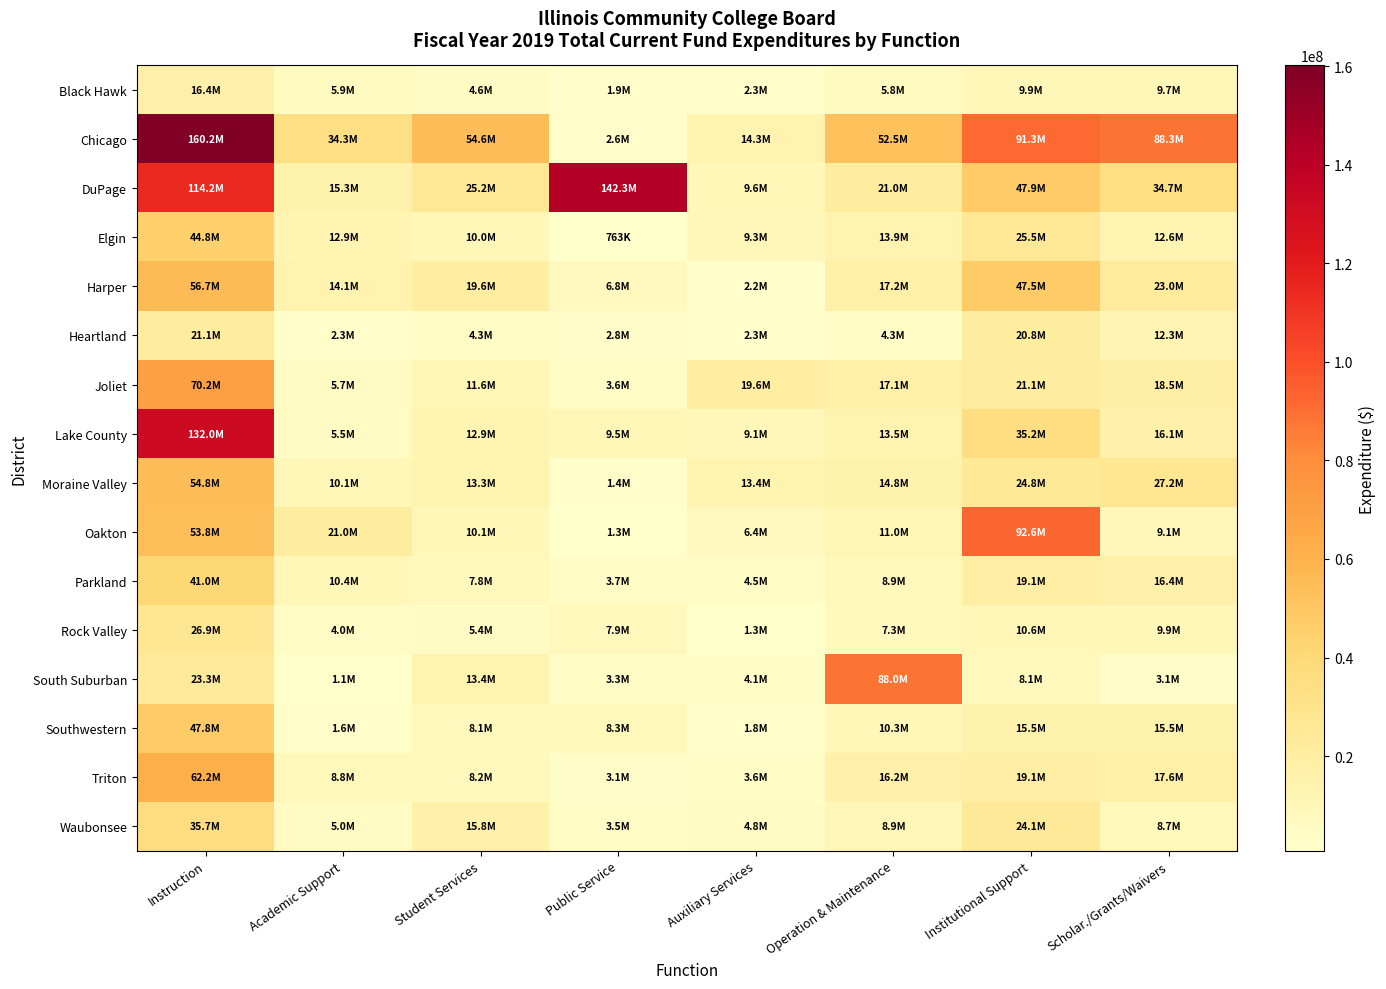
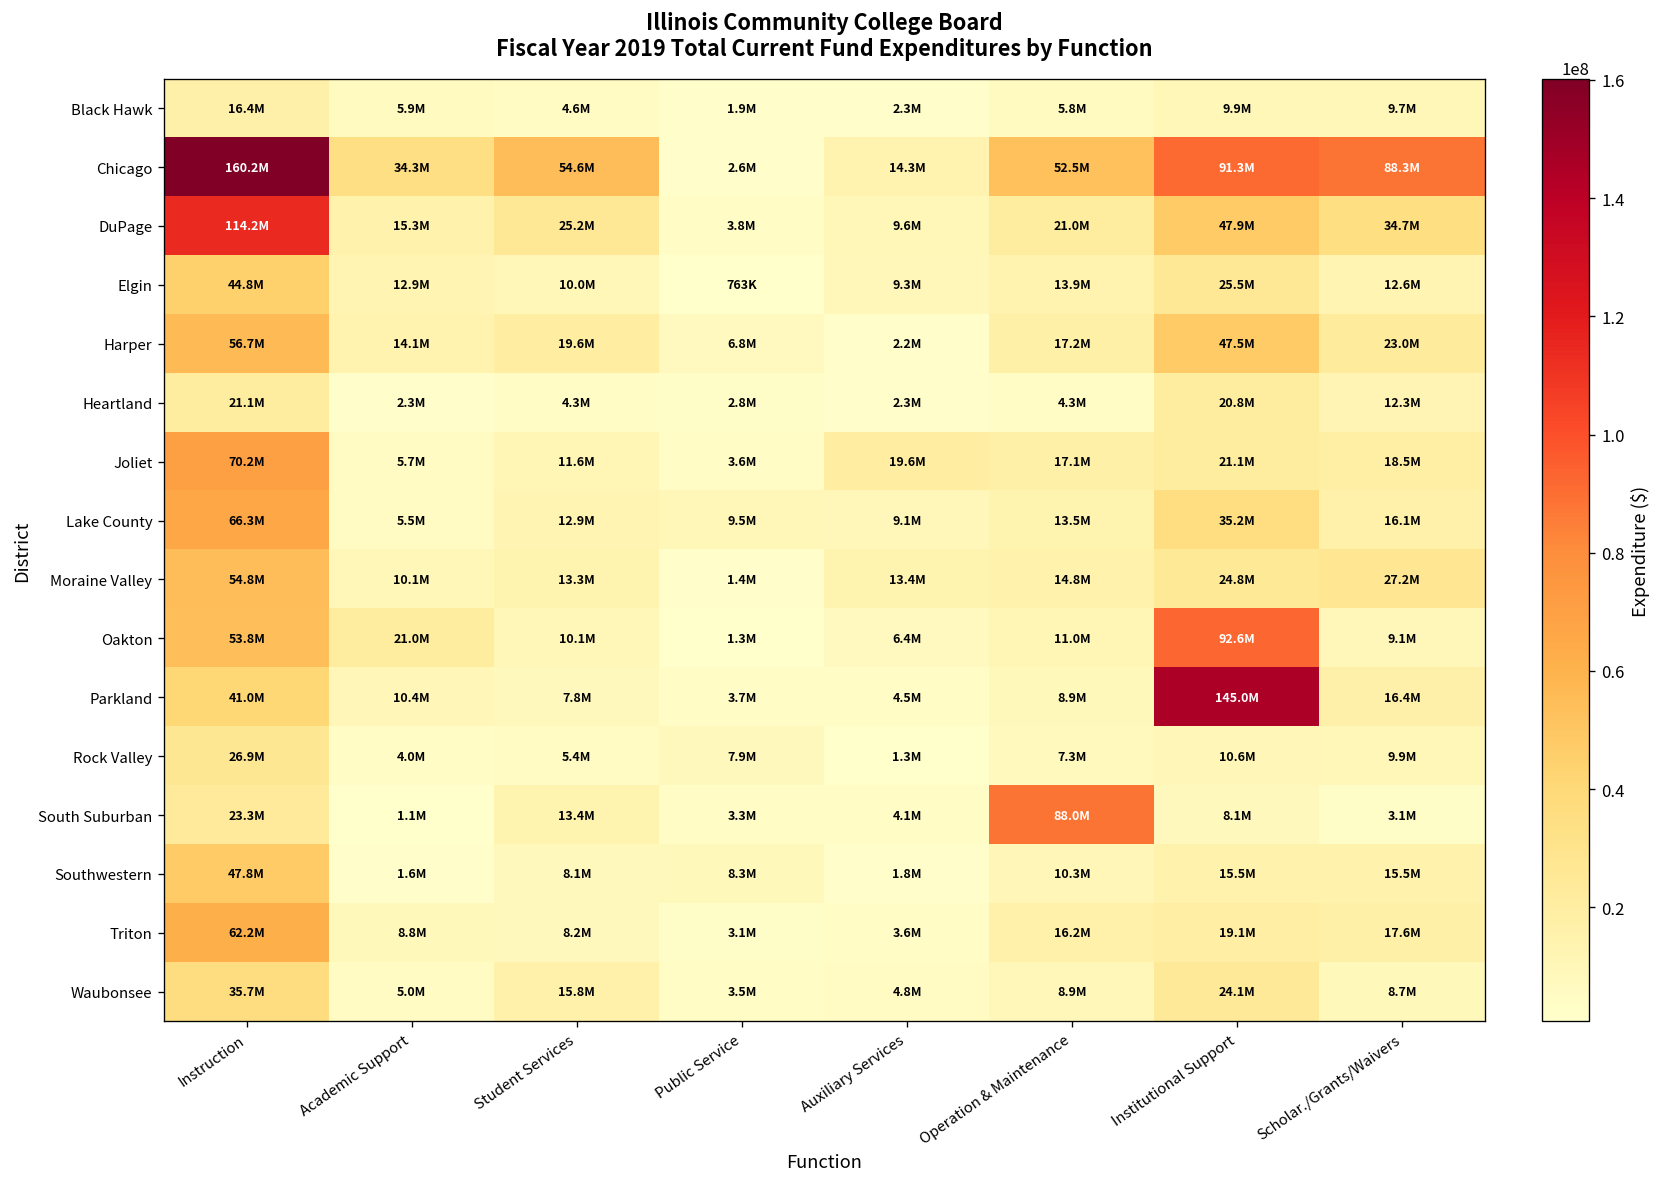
  {
    "Black Hawk": {
      "Instruction": "16.4M",
      "Academic Support": "5.9M",
      "Student Services": "4.6M",
      "Public Service": "1.9M",
      "Auxiliary Services": "2.3M",
      "Operation & Maintenance": "5.8M",
      "Institutional Support": "9.9M",
      "Scholar./Grants/Waivers": "9.7M"
    },
    "Chicago": {
      "Instruction": "160.2M",
      "Academic Support": "34.3M",
      "Student Services": "54.6M",
      "Public Service": "2.6M",
      "Auxiliary Services": "14.3M",
      "Operation & Maintenance": "52.5M",
      "Institutional Support": "91.3M",
      "Scholar./Grants/Waivers": "88.3M"
    },
    "DuPage": {
      "Instruction": "114.2M",
      "Academic Support": "15.3M",
      "Student Services": "25.2M",
-     "Public Service": "142.3M",
+     "Public Service": "3.8M",
      "Auxiliary Services": "9.6M",
      "Operation & Maintenance": "21.0M",
      "Institutional Support": "47.9M",
      "Scholar./Grants/Waivers": "34.7M"
    },
    "Elgin": {
      "Instruction": "44.8M",
      "Academic Support": "12.9M",
      "Student Services": "10.0M",
      "Public Service": "763K",
      "Auxiliary Services": "9.3M",
      "Operation & Maintenance": "13.9M",
      "Institutional Support": "25.5M",
      "Scholar./Grants/Waivers": "12.6M"
    },
    "Harper": {
      "Instruction": "56.7M",
      "Academic Support": "14.1M",
      "Student Services": "19.6M",
      "Public Service": "6.8M",
      "Auxiliary Services": "2.2M",
      "Operation & Maintenance": "17.2M",
      "Institutional Support": "47.5M",
      "Scholar./Grants/Waivers": "23.0M"
    },
    "Heartland": {
      "Instruction": "21.1M",
      "Academic Support": "2.3M",
      "Student Services": "4.3M",
      "Public Service": "2.8M",
      "Auxiliary Services": "2.3M",
      "Operation & Maintenance": "4.3M",
      "Institutional Support": "20.8M",
      "Scholar./Grants/Waivers": "12.3M"
    },
    "Joliet": {
      "Instruction": "70.2M",
      "Academic Support": "5.7M",
      "Student Services": "11.6M",
      "Public Service": "3.6M",
      "Auxiliary Services": "19.6M",
      "Operation & Maintenance": "17.1M",
      "Institutional Support": "21.1M",
      "Scholar./Grants/Waivers": "18.5M"
    },
    "Lake County": {
-     "Instruction": "132.0M",
+     "Instruction": "66.3M",
      "Academic Support": "5.5M",
      "Student Services": "12.9M",
      "Public Service": "9.5M",
      "Auxiliary Services": "9.1M",
      "Operation & Maintenance": "13.5M",
      "Institutional Support": "35.2M",
      "Scholar./Grants/Waivers": "16.1M"
    },
    "Moraine Valley": {
      "Instruction": "54.8M",
      "Academic Support": "10.1M",
      "Student Services": "13.3M",
      "Public Service": "1.4M",
      "Auxiliary Services": "13.4M",
      "Operation & Maintenance": "14.8M",
      "Institutional Support": "24.8M",
      "Scholar./Grants/Waivers": "27.2M"
    },
    "Oakton": {
      "Instruction": "53.8M",
      "Academic Support": "21.0M",
      "Student Services": "10.1M",
      "Public Service": "1.3M",
      "Auxiliary Services": "6.4M",
      "Operation & Maintenance": "11.0M",
      "Institutional Support": "92.6M",
      "Scholar./Grants/Waivers": "9.1M"
    },
    "Parkland": {
      "Instruction": "41.0M",
      "Academic Support": "10.4M",
      "Student Services": "7.8M",
      "Public Service": "3.7M",
      "Auxiliary Services": "4.5M",
      "Operation & Maintenance": "8.9M",
-     "Institutional Support": "19.1M",
+     "Institutional Support": "145.0M",
      "Scholar./Grants/Waivers": "16.4M"
    },
    "Rock Valley": {
      "Instruction": "26.9M",
      "Academic Support": "4.0M",
      "Student Services": "5.4M",
      "Public Service": "7.9M",
      "Auxiliary Services": "1.3M",
      "Operation & Maintenance": "7.3M",
      "Institutional Support": "10.6M",
      "Scholar./Grants/Waivers": "9.9M"
    },
    "South Suburban": {
      "Instruction": "23.3M",
      "Academic Support": "1.1M",
      "Student Services": "13.4M",
      "Public Service": "3.3M",
      "Auxiliary Services": "4.1M",
      "Operation & Maintenance": "88.0M",
      "Institutional Support": "8.1M",
      "Scholar./Grants/Waivers": "3.1M"
    },
    "Southwestern": {
      "Instruction": "47.8M",
      "Academic Support": "1.6M",
      "Student Services": "8.1M",
      "Public Service": "8.3M",
      "Auxiliary Services": "1.8M",
      "Operation & Maintenance": "10.3M",
      "Institutional Support": "15.5M",
      "Scholar./Grants/Waivers": "15.5M"
    },
    "Triton": {
      "Instruction": "62.2M",
      "Academic Support": "8.8M",
      "Student Services": "8.2M",
      "Public Service": "3.1M",
      "Auxiliary Services": "3.6M",
      "Operation & Maintenance": "16.2M",
      "Institutional Support": "19.1M",
      "Scholar./Grants/Waivers": "17.6M"
    },
    "Waubonsee": {
      "Instruction": "35.7M",
      "Academic Support": "5.0M",
      "Student Services": "15.8M",
      "Public Service": "3.5M",
      "Auxiliary Services": "4.8M",
      "Operation & Maintenance": "8.9M",
      "Institutional Support": "24.1M",
      "Scholar./Grants/Waivers": "8.7M"
    }
  }
